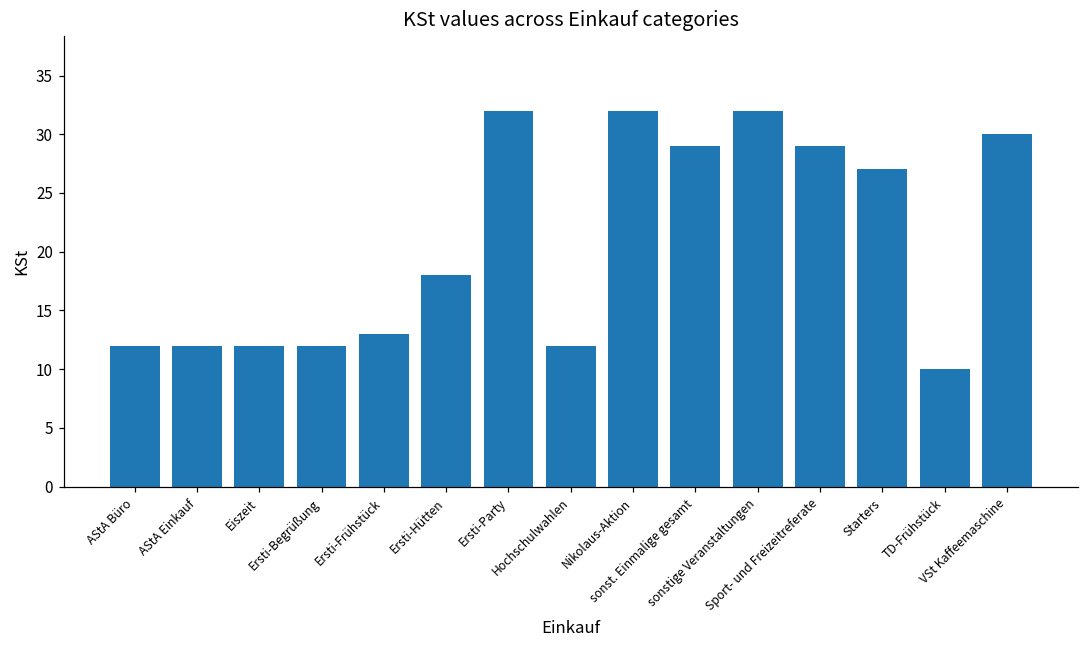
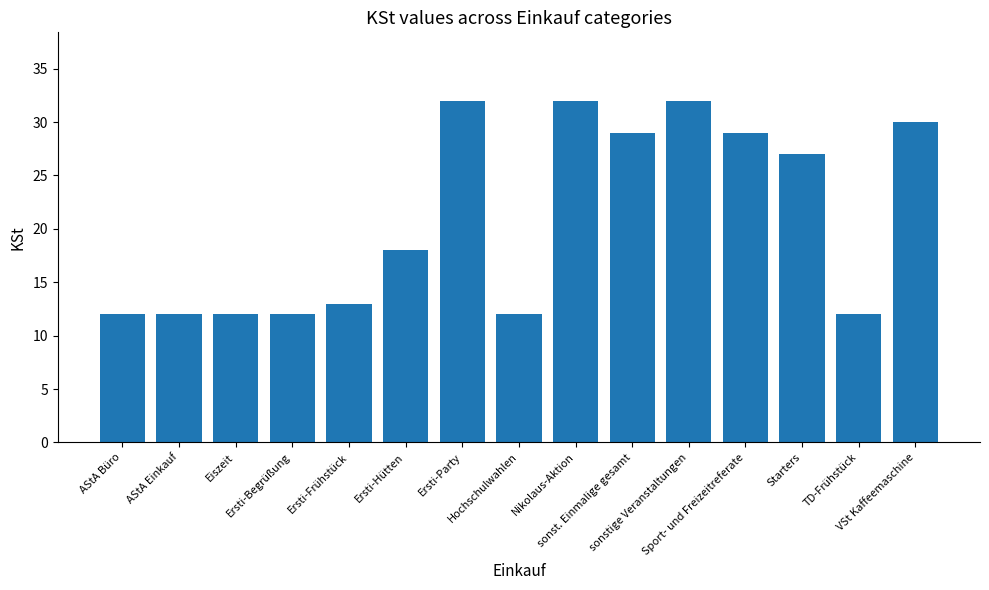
  {
    "AStA Büro": 12,
    "AStA Einkauf": 12,
    "Eiszeit": 12,
    "Ersti-Begrüßung": 12,
    "Ersti-Frühstück": 13,
    "Ersti-Hütten": 18,
    "Ersti-Party": 32,
    "Hochschulwahlen": 12,
    "Nikolaus-Aktion": 32,
    "sonst. Einmalige gesamt": 29,
    "sonstige Veranstaltungen": 32,
    "Sport- und Freizeitreferate": 29,
    "Starters": 27,
-   "TD-Frühstück": 10,
+   "TD-Frühstück": 12,
    "VSt Kaffeemaschine": 30
  }
